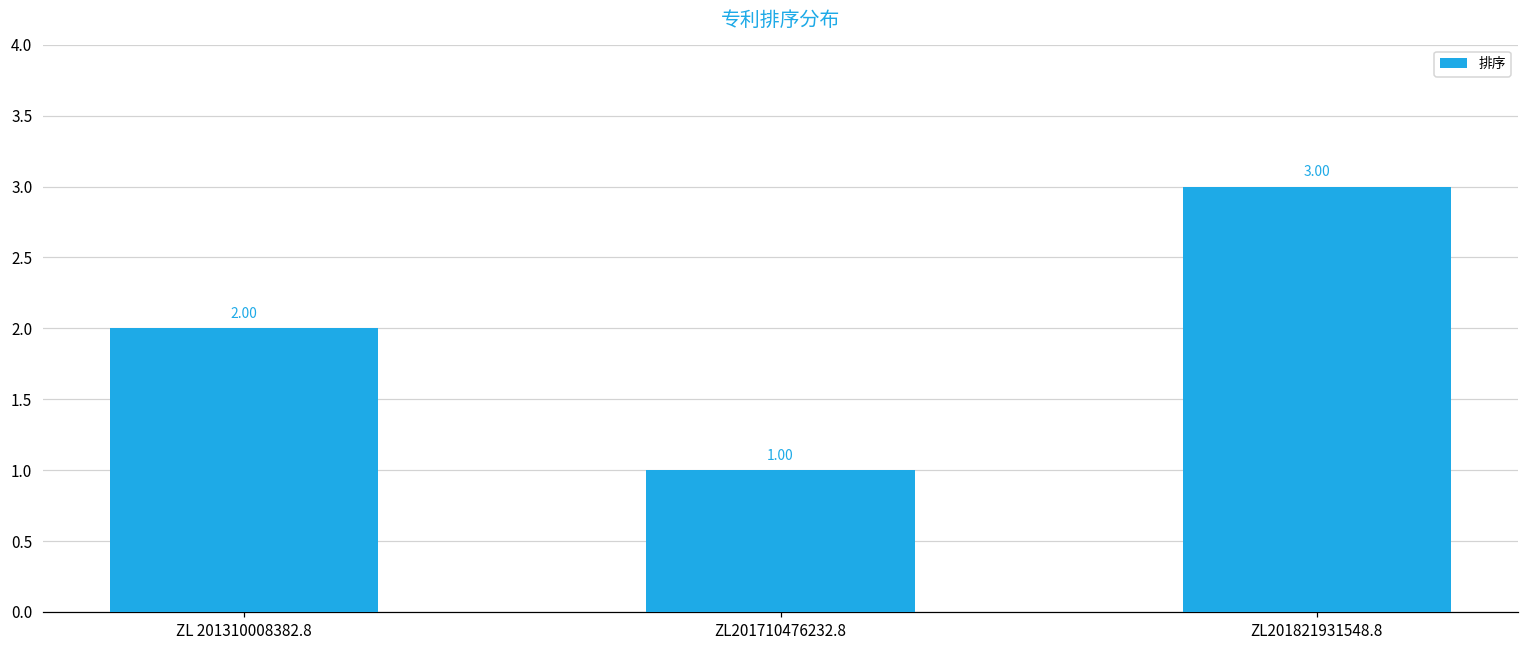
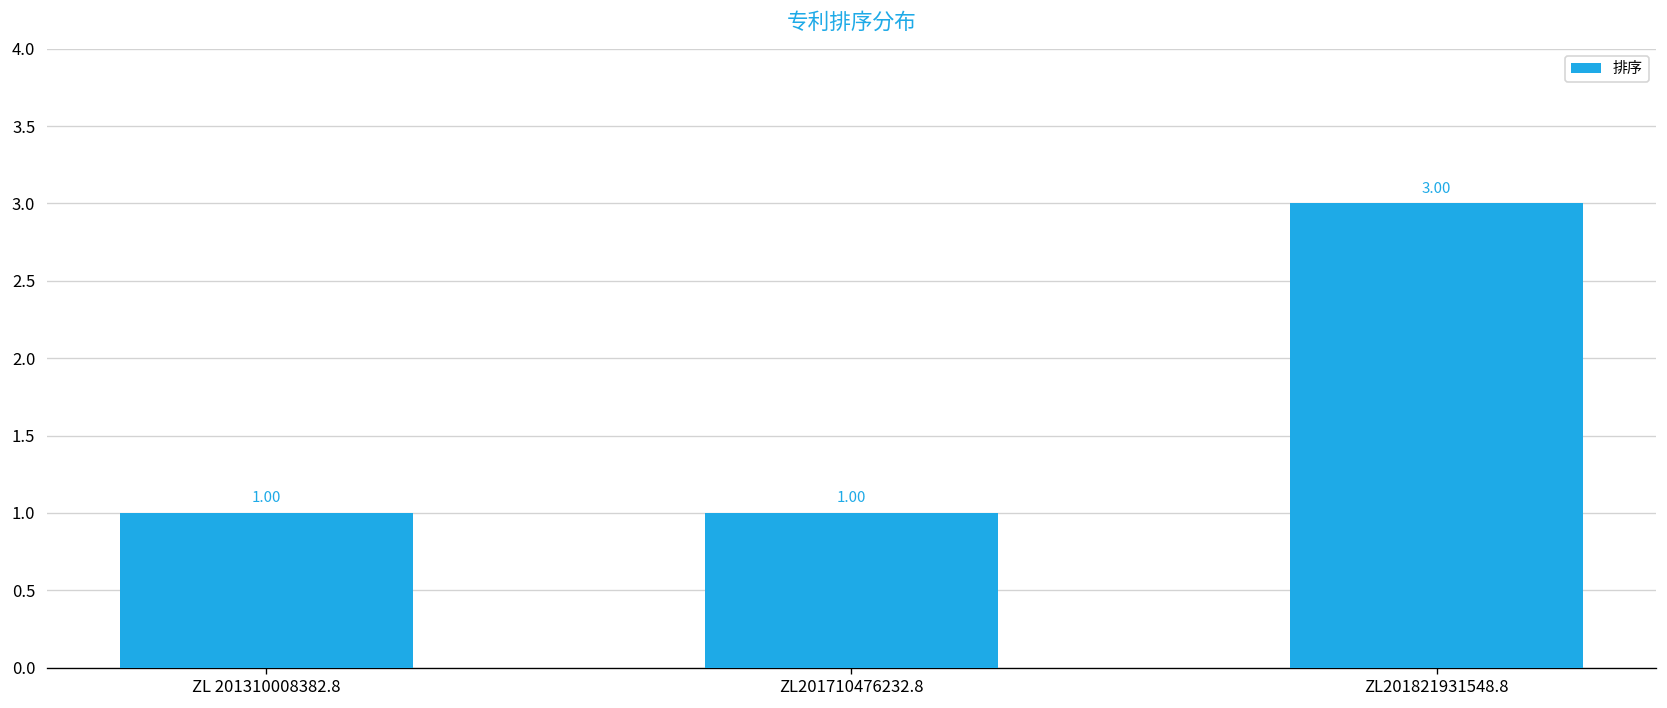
  {
-   "ZL 201310008382.8": 2.00,
+   "ZL 201310008382.8": 1.00,
    "ZL201710476232.8": 1.00,
    "ZL201821931548.8": 3.00
  }
